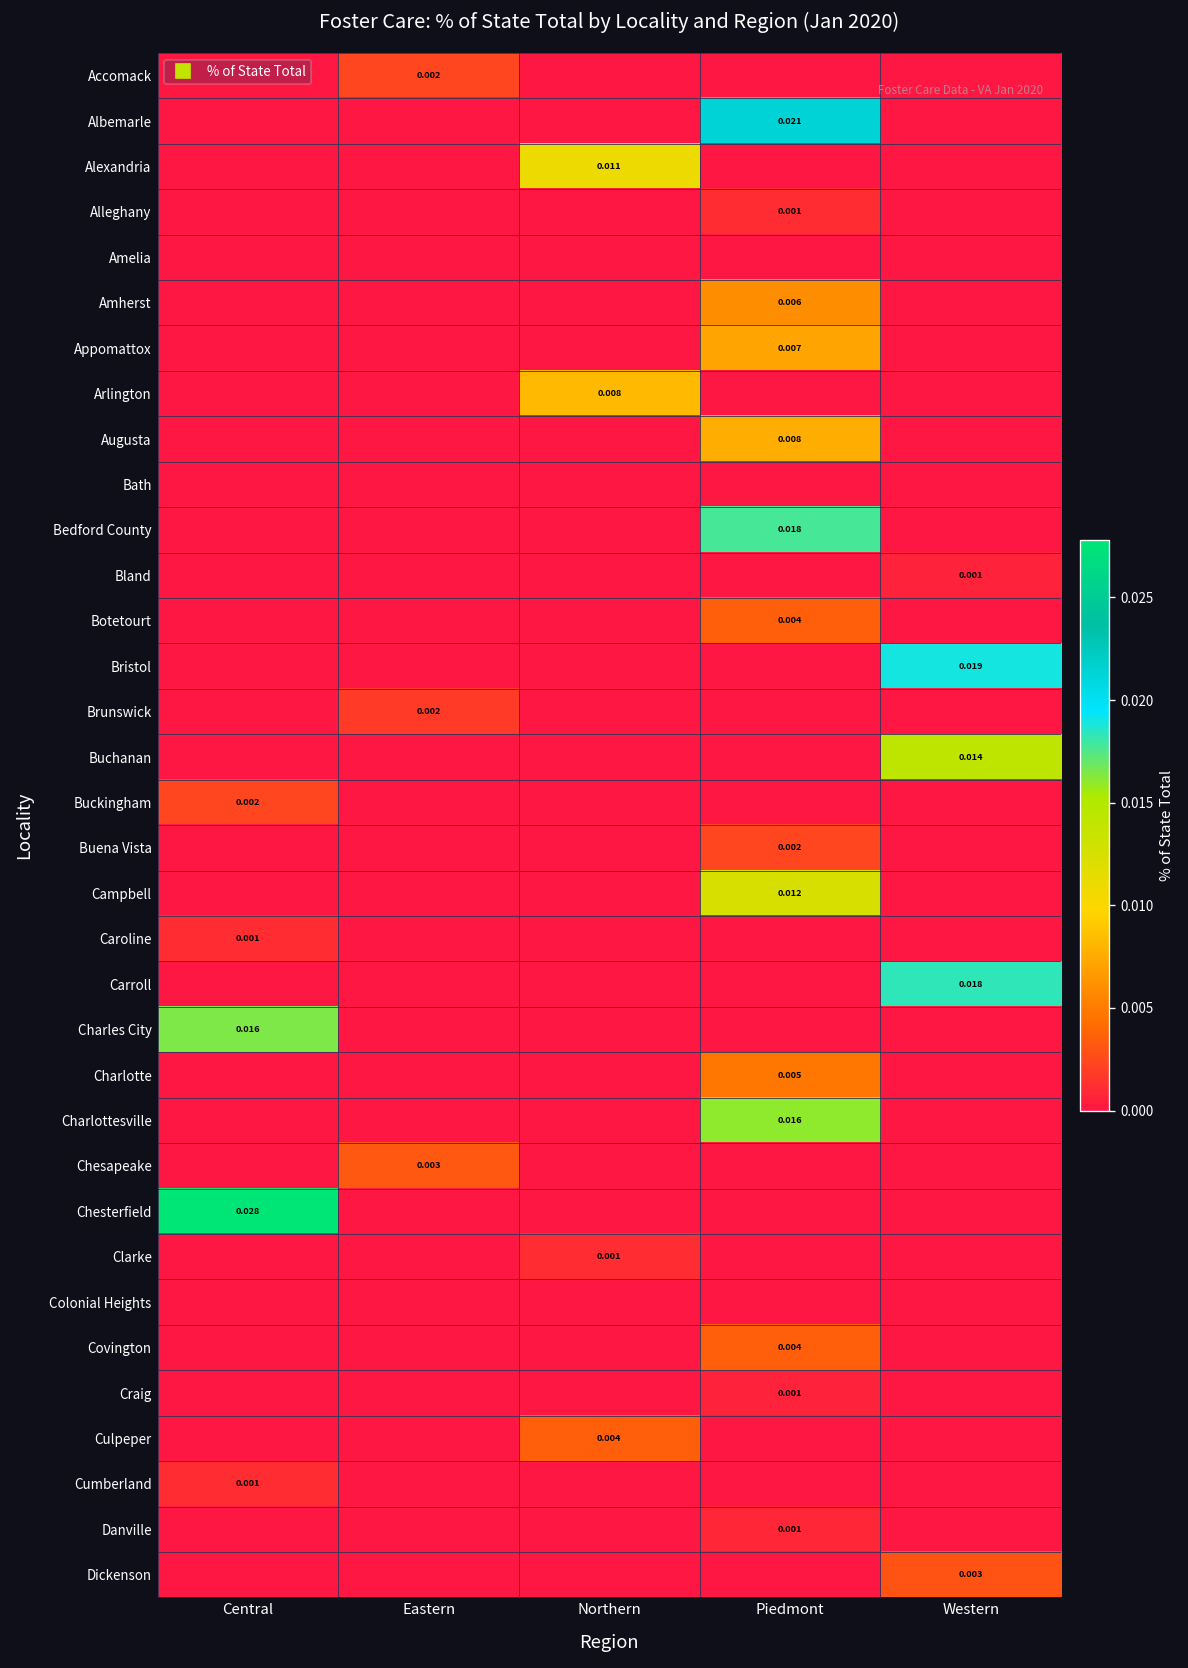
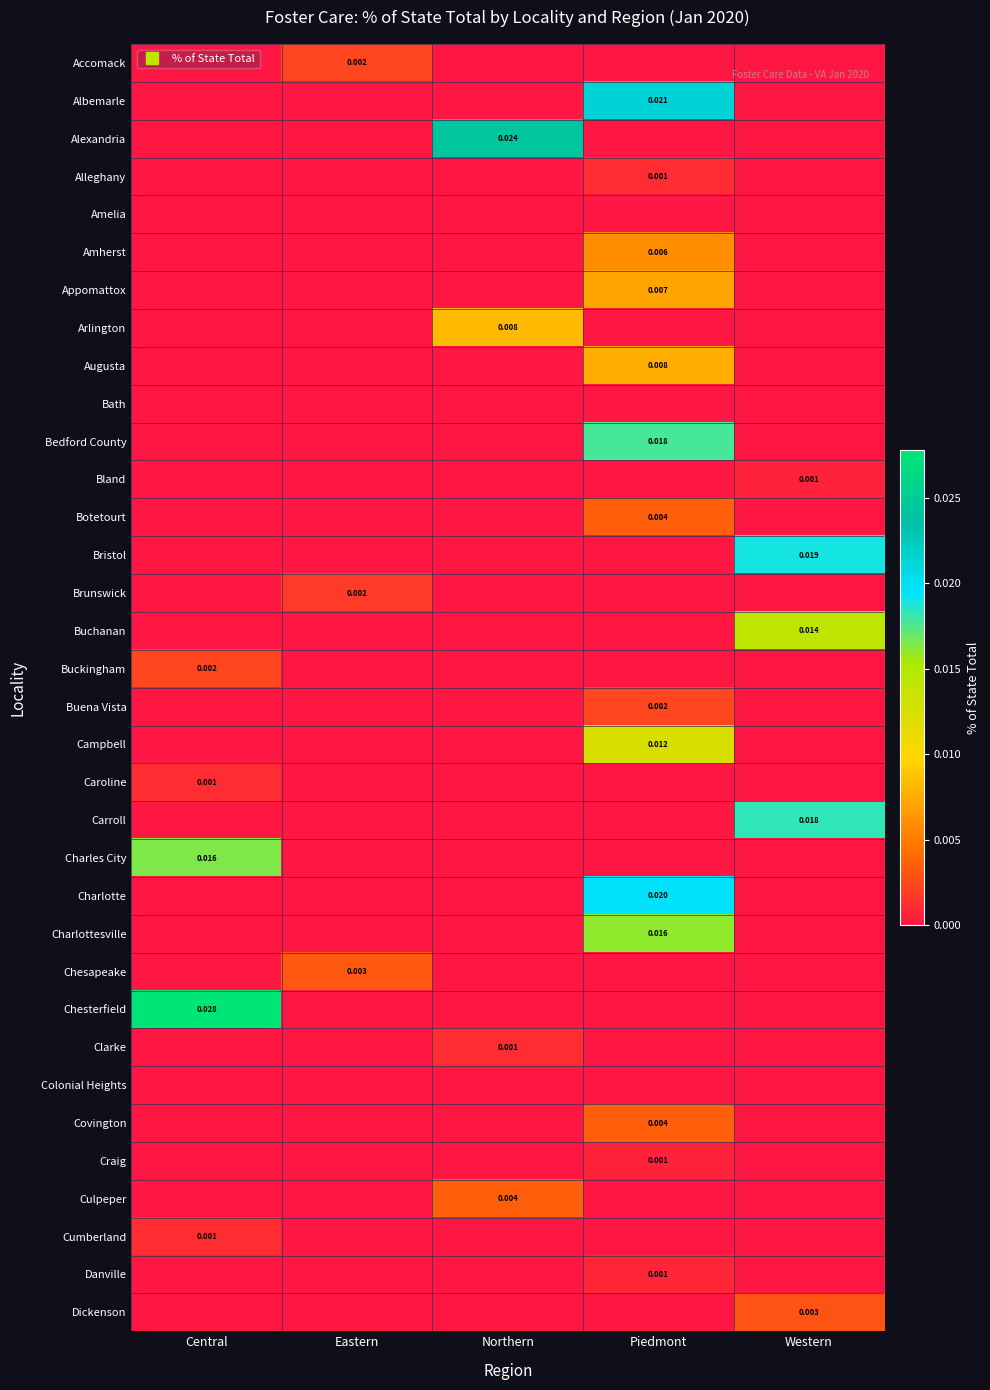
  {
    "Accomack": {
      "Eastern": 0.002,
      "Western": 2020
    },
    "Albemarle": {
      "Piedmont": 0.021
    },
    "Alexandria": {
-     "Northern": 0.011
+     "Northern": 0.024
    },
    "Alleghany": {
      "Piedmont": 0.001
    },
    "Amherst": {
      "Piedmont": 0.006
    },
    "Appomattox": {
      "Piedmont": 0.007
    },
    "Arlington": {
      "Northern": 0.008
    },
    "Augusta": {
      "Piedmont": 0.008
    },
    "Bedford County": {
      "Piedmont": 0.018
    },
    "Bland": {
      "Western": 0.001
    },
    "Botetourt": {
      "Piedmont": 0.004
    },
    "Bristol": {
      "Western": 0.019
    },
    "Brunswick": {
      "Eastern": 0.002
    },
    "Buchanan": {
      "Western": 0.014
    },
    "Buckingham": {
      "Central": 0.002
    },
    "Buena Vista": {
      "Piedmont": 0.002
    },
    "Campbell": {
      "Piedmont": 0.012
    },
    "Caroline": {
      "Central": 0.001
    },
    "Carroll": {
      "Western": 0.018
    },
    "Charles City": {
      "Central": 0.016
    },
    "Charlotte": {
-     "Piedmont": 0.005
+     "Piedmont": 0.020
    },
    "Charlottesville": {
      "Piedmont": 0.016
    },
    "Chesapeake": {
      "Eastern": 0.003
    },
    "Chesterfield": {
      "Central": 0.028
    },
    "Clarke": {
      "Northern": 0.001
    },
    "Covington": {
      "Piedmont": 0.004
    },
    "Craig": {
      "Piedmont": 0.001
    },
    "Culpeper": {
      "Northern": 0.004
    },
    "Cumberland": {
      "Central": 0.001
    },
    "Danville": {
      "Piedmont": 0.001
    },
    "Dickenson": {
      "Western": 0.003
    }
  }
